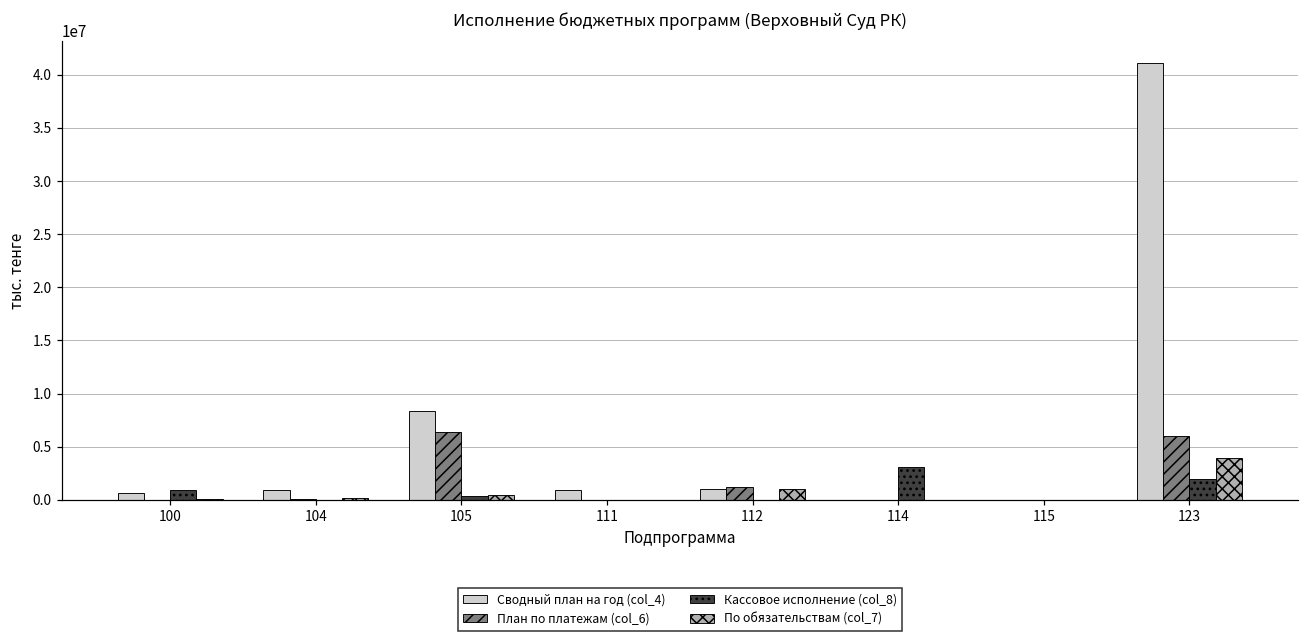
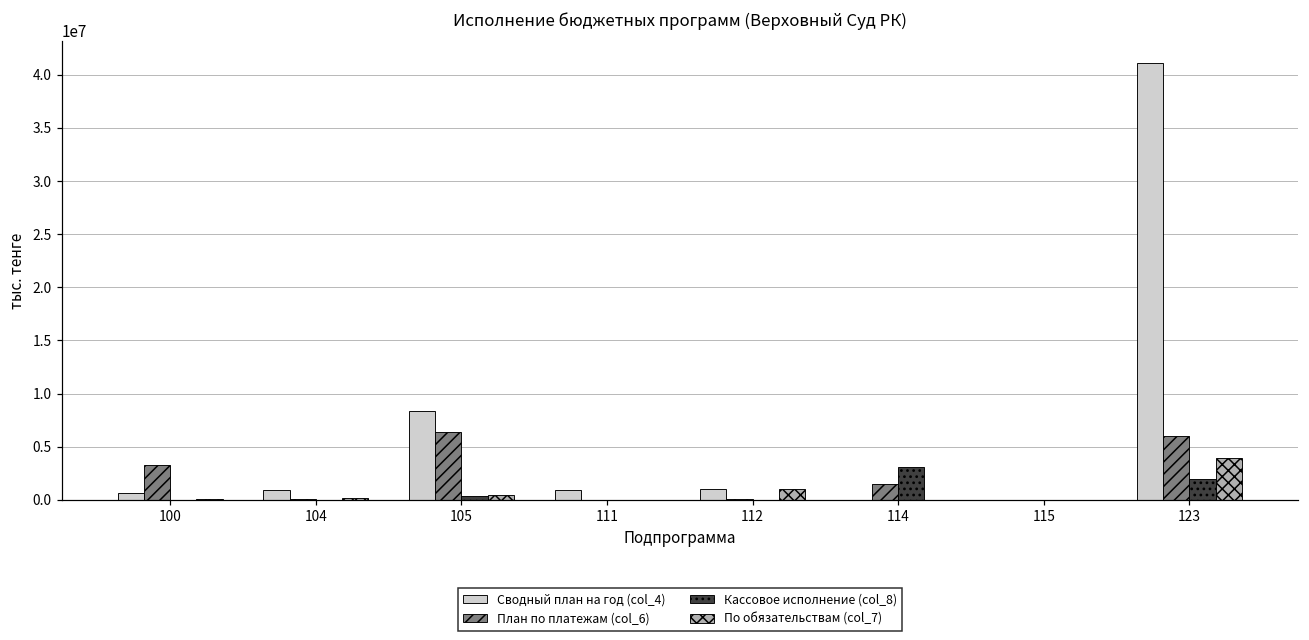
  {
    "План по платежам (col_6)": {
-     "100": 0,
+     "100": 3000000,
      "105": 6000000,
      "111": 0,
-     "112": 1000000,
-     "114": 0,
+     "112": 0,
+     "114": 1000000,
      "115": 0,
      "123": 6000000
    },
    "Кассовое исполнение (col_8)": {
-     "100": 1000000,
+     "100": 0,
      "104": 0,
      "105": 0,
      "111": 0,
      "112": 0,
      "114": 3000000,
      "115": 0,
      "123": 2000000
    }
  }
